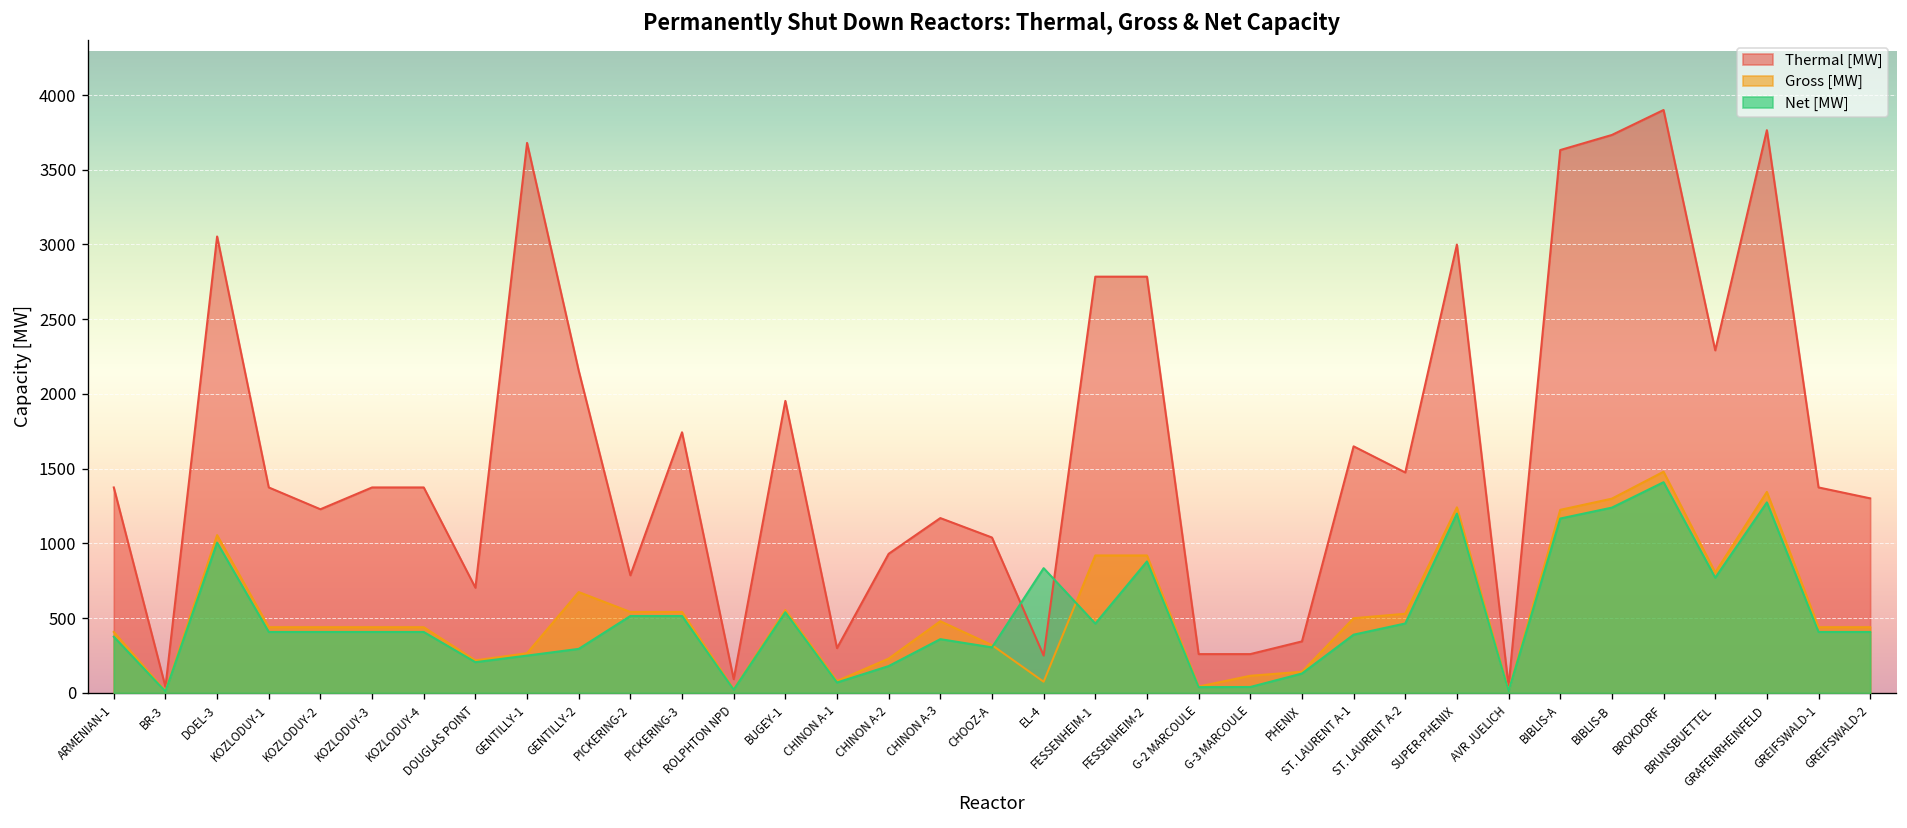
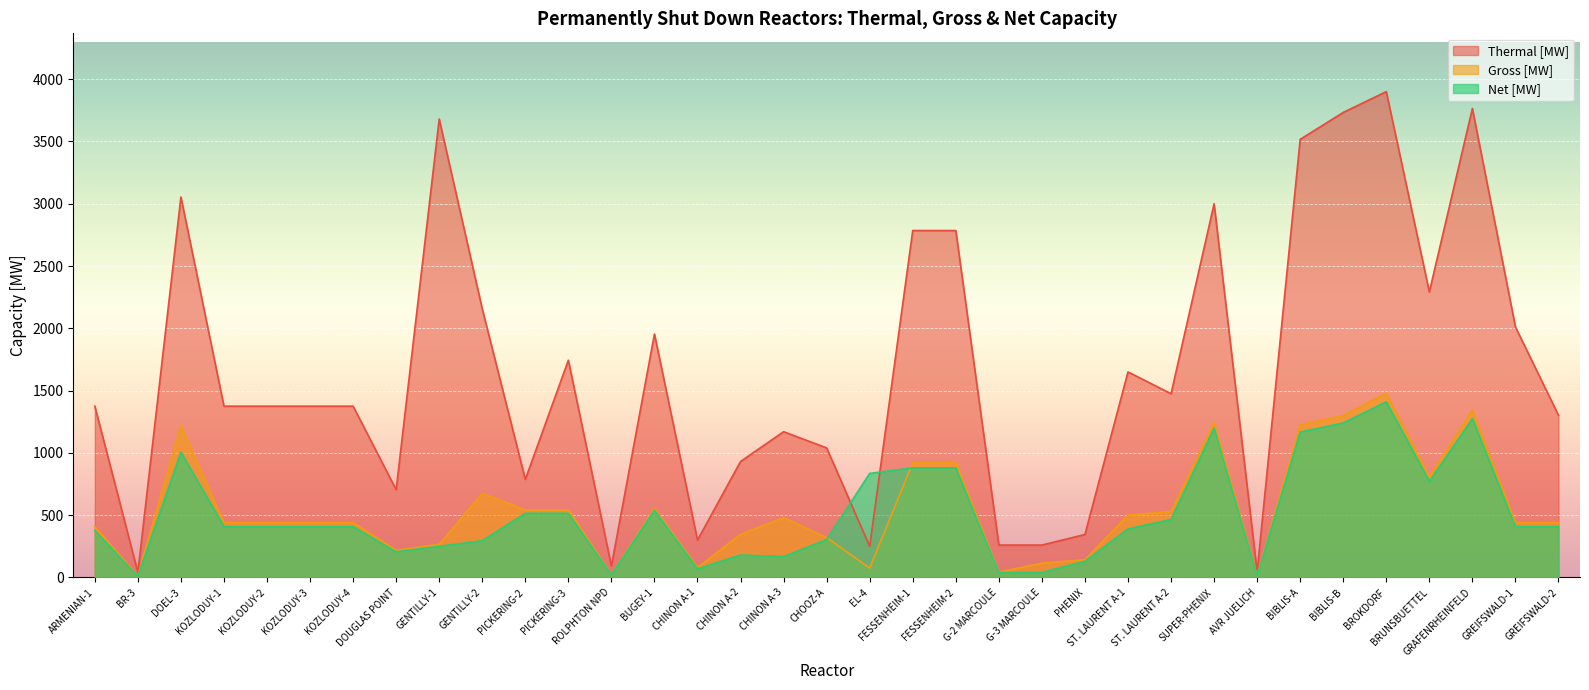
  {
    "Thermal [MW]": {
      "ARMENIAN-1": 1380,
      "BR-3": 40,
      "DOEL-3": 3050,
      "KOZLODUY-1": 1380,
-     "KOZLODUY-2": 1230,
+     "KOZLODUY-2": 1380,
      "KOZLODUY-3": 1380,
      "KOZLODUY-4": 1380,
      "DOUGLAS POINT": 700,
      "GENTILLY-1": 3680,
      "GENTILLY-2": 2160,
      "PICKERING-2": 790,
      "PICKERING-3": 1740,
      "ROLPHTON NPD": 90,
      "BUGEY-1": 1950,
      "CHINON A-1": 300,
      "CHINON A-2": 930,
      "CHINON A-3": 1170,
      "CHOOZ-A": 1040,
      "EL-4": 250,
      "FESSENHEIM-1": 2790,
      "FESSENHEIM-2": 2790,
      "G-2 MARCOULE": 260,
      "G-3 MARCOULE": 260,
      "PHENIX": 350,
      "ST. LAURENT A-1": 1650,
      "ST. LAURENT A-2": 1480,
      "SUPER-PHENIX": 3000,
      "AVR JUELICH": 50,
-     "BIBLIS-A": 3630,
+     "BIBLIS-A": 3520,
      "BIBLIS-B": 3730,
      "BROKDORF": 3900,
      "BRUNSBUETTEL": 2290,
      "GRAFENRHEINFELD": 3770,
-     "GREIFSWALD-1": 1380,
+     "GREIFSWALD-1": 2010,
      "GREIFSWALD-2": 1300
    },
    "Gross [MW]": {
      "ARMENIAN-1": 410,
-     "DOEL-3": 1060,
+     "DOEL-3": 1220,
      "KOZLODUY-1": 440,
      "KOZLODUY-2": 440,
      "KOZLODUY-3": 440,
      "KOZLODUY-4": 440,
      "GENTILLY-2": 680,
      "PICKERING-2": 540,
      "PICKERING-3": 540,
-     "CHINON A-2": 230,
+     "CHINON A-2": 350,
      "CHINON A-3": 480,
      "EL-4": 80,
      "FESSENHEIM-1": 920,
      "FESSENHEIM-2": 920,
      "G-3 MARCOULE": 120,
      "ST. LAURENT A-1": 500,
      "ST. LAURENT A-2": 530,
      "SUPER-PHENIX": 1240,
      "BIBLIS-A": 1230,
      "BIBLIS-B": 1300,
      "BROKDORF": 1480,
      "BRUNSBUETTEL": 810,
      "GRAFENRHEINFELD": 1350,
      "GREIFSWALD-1": 440,
      "GREIFSWALD-2": 440
    },
    "Net [MW]": {
      "ARMENIAN-1": 380,
      "DOEL-3": 1010,
      "KOZLODUY-1": 410,
      "KOZLODUY-2": 410,
      "KOZLODUY-3": 410,
      "KOZLODUY-4": 410,
      "GENTILLY-2": 300,
      "PICKERING-2": 520,
      "PICKERING-3": 520,
      "CHINON A-2": 180,
-     "CHINON A-3": 360,
+     "CHINON A-3": 170,
      "EL-4": 840,
-     "FESSENHEIM-1": 460,
+     "FESSENHEIM-1": 880,
      "FESSENHEIM-2": 880,
      "G-3 MARCOULE": 40,
      "ST. LAURENT A-1": 390,
      "ST. LAURENT A-2": 470,
      "SUPER-PHENIX": 1200,
      "BIBLIS-A": 1170,
      "BIBLIS-B": 1240,
      "BROKDORF": 1410,
      "BRUNSBUETTEL": 770,
      "GRAFENRHEINFELD": 1280,
      "GREIFSWALD-1": 410,
      "GREIFSWALD-2": 410
    }
  }
